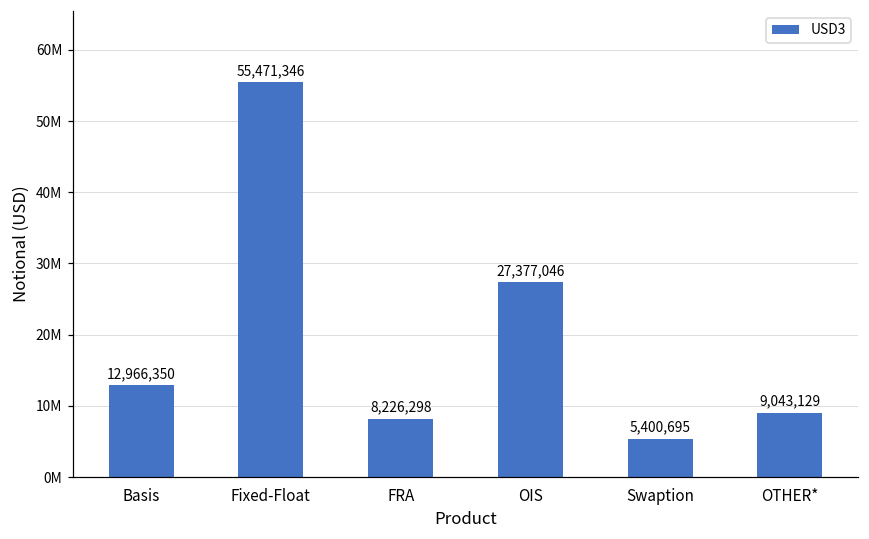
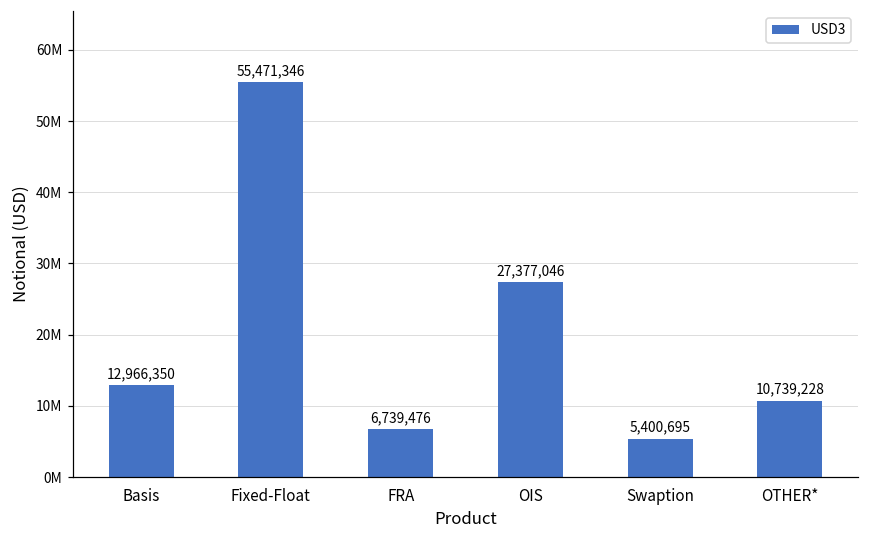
  {
    "Basis": "12,966,350",
    "Fixed-Float": "55,471,346",
-   "FRA": "8,226,298",
+   "FRA": "6,739,476",
    "OIS": "27,377,046",
    "Swaption": "5,400,695",
-   "OTHER*": "9,043,129"
+   "OTHER*": "10,739,228"
  }
